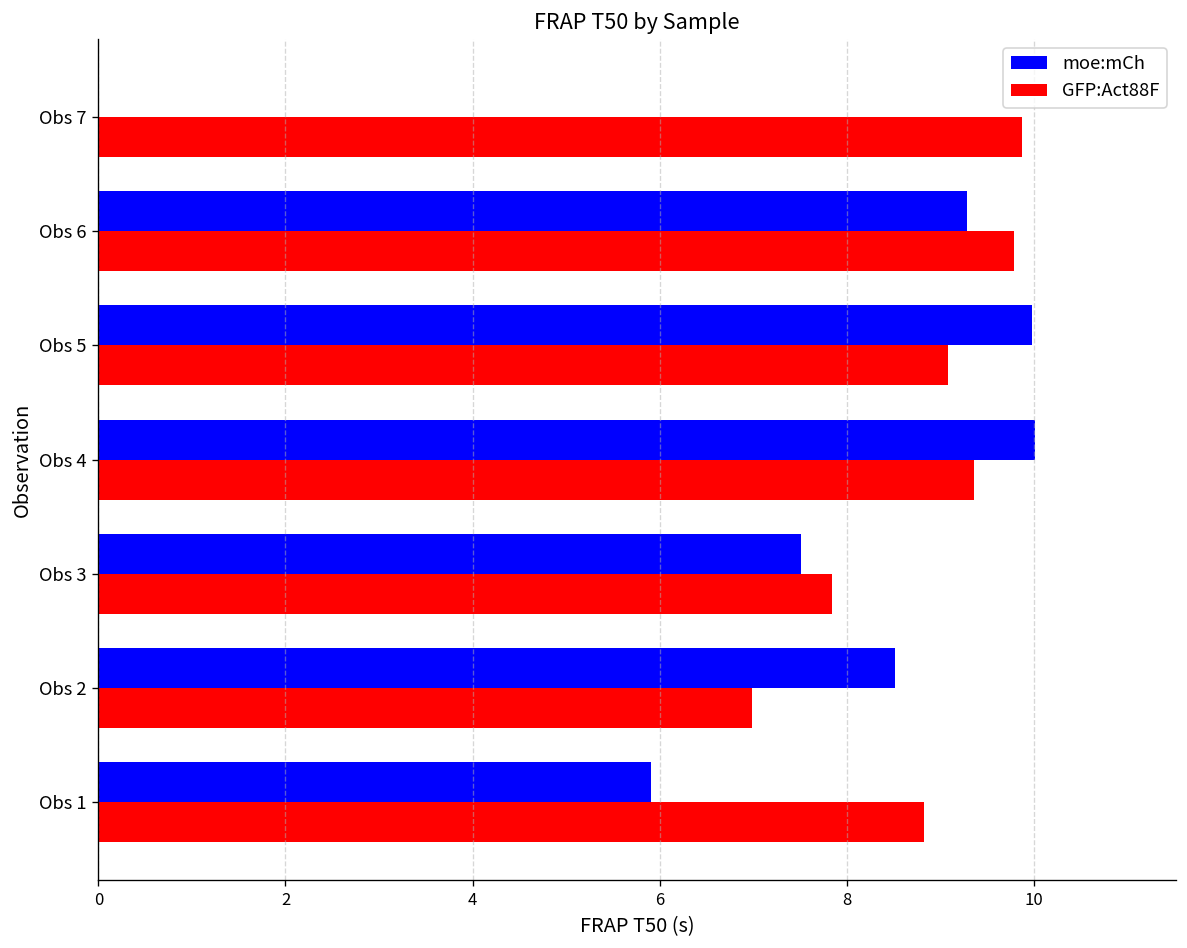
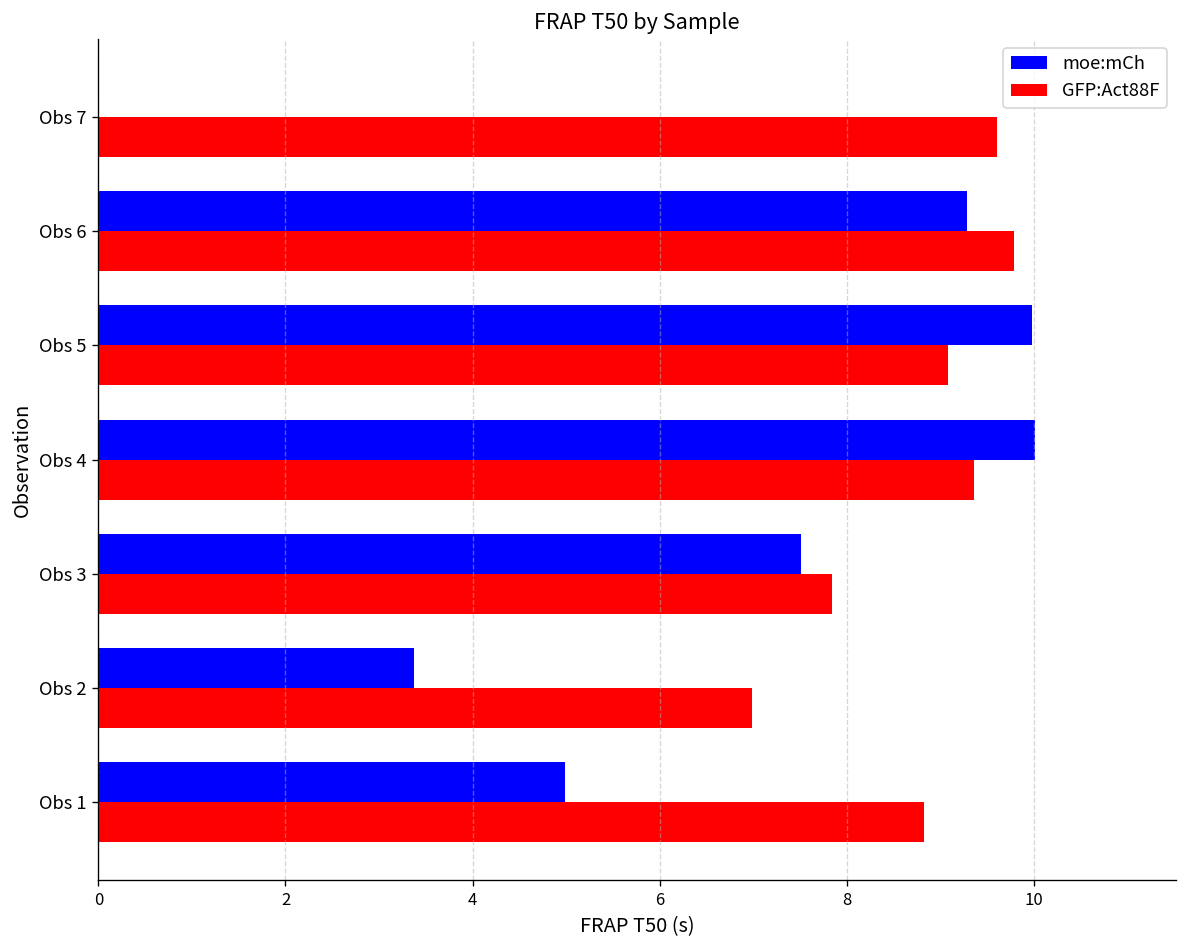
  {
    "moe:mCh": {
      "Obs 7": 0.0,
      "Obs 6": 9.3,
      "Obs 5": 10.0,
      "Obs 4": 10.0,
      "Obs 3": 7.5,
-     "Obs 2": 8.5,
-     "Obs 1": 5.9
+     "Obs 2": 3.4,
+     "Obs 1": 5.0
    },
    "GFP:Act88F": {
-     "Obs 7": 9.9,
+     "Obs 7": 9.6,
      "Obs 6": 9.8,
      "Obs 5": 9.1,
      "Obs 4": 9.4,
      "Obs 3": 7.8,
      "Obs 2": 7.0,
      "Obs 1": 8.8
    }
  }
